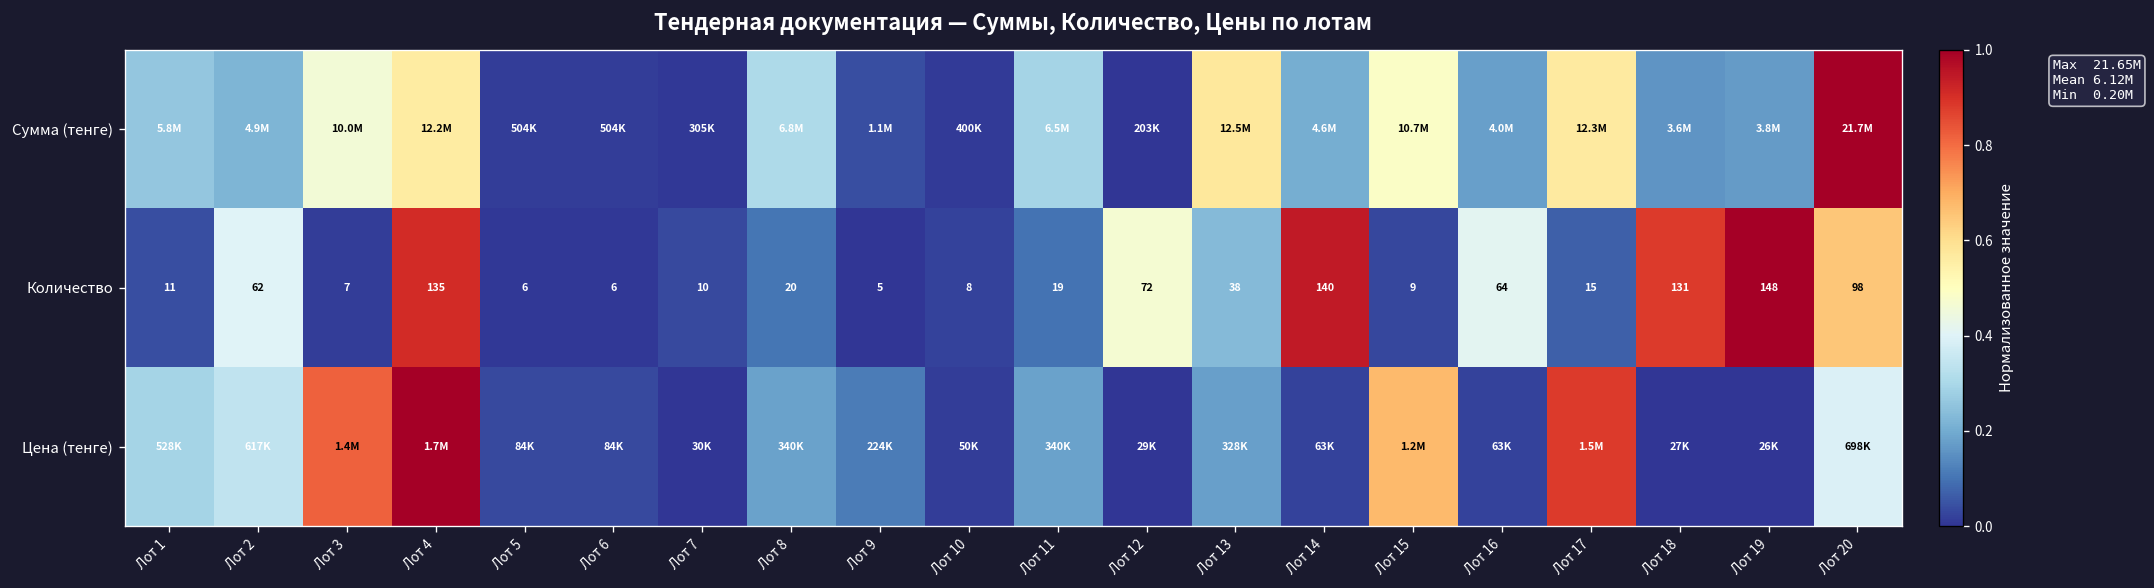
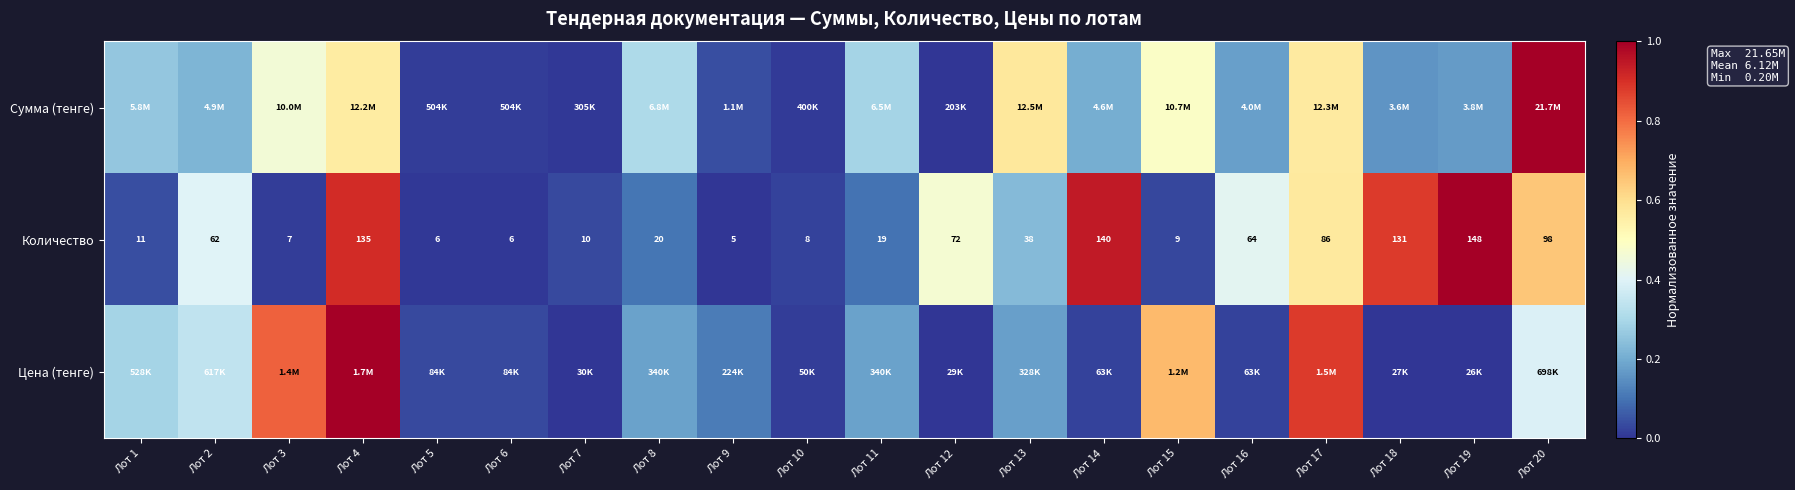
  {
    "Сумма (тенге)": {
      "Лот 1": "5.8M",
      "Лот 2": "4.9M",
      "Лот 3": "10.0M",
      "Лот 4": "12.2M",
      "Лот 5": "504K",
      "Лот 6": "504K",
      "Лот 7": "305K",
      "Лот 8": "6.8M",
      "Лот 9": "1.1M",
      "Лот 10": "400K",
      "Лот 11": "6.5M",
      "Лот 12": "203K",
      "Лот 13": "12.5M",
      "Лот 14": "4.6M",
      "Лот 15": "10.7M",
      "Лот 16": "4.0M",
      "Лот 17": "12.3M",
      "Лот 18": "3.6M",
      "Лот 19": "3.8M",
      "Лот 20": "21.7M"
    },
    "Количество": {
      "Лот 1": "11",
      "Лот 2": "62",
      "Лот 3": "7",
      "Лот 4": "135",
      "Лот 5": "6",
      "Лот 6": "6",
      "Лот 7": "10",
      "Лот 8": "20",
      "Лот 9": "5",
      "Лот 10": "8",
      "Лот 11": "19",
      "Лот 12": "72",
      "Лот 13": "38",
      "Лот 14": "140",
      "Лот 15": "9",
      "Лот 16": "64",
-     "Лот 17": "15",
+     "Лот 17": "86",
      "Лот 18": "131",
      "Лот 19": "148",
      "Лот 20": "98"
    },
    "Цена (тенге)": {
      "Лот 1": "528K",
      "Лот 2": "617K",
      "Лот 3": "1.4M",
      "Лот 4": "1.7M",
      "Лот 5": "84K",
      "Лот 6": "84K",
      "Лот 7": "30K",
      "Лот 8": "340K",
      "Лот 9": "224K",
      "Лот 10": "50K",
      "Лот 11": "340K",
      "Лот 12": "29K",
      "Лот 13": "328K",
      "Лот 14": "63K",
      "Лот 15": "1.2M",
      "Лот 16": "63K",
      "Лот 17": "1.5M",
      "Лот 18": "27K",
      "Лот 19": "26K",
      "Лот 20": "698K"
    }
  }
